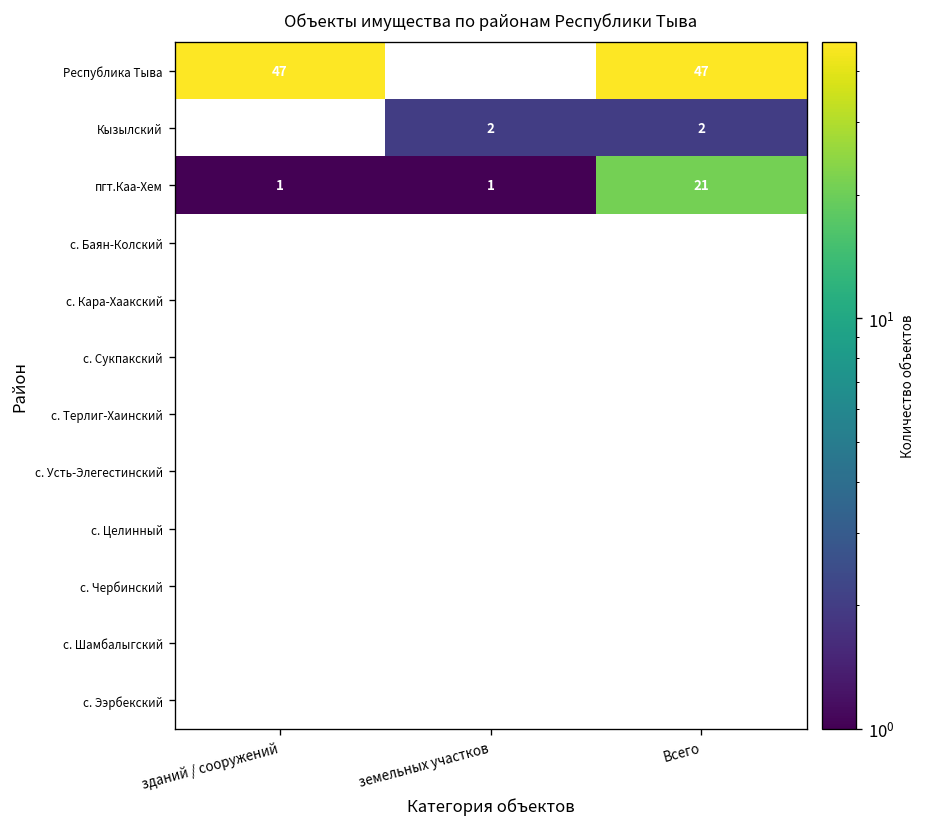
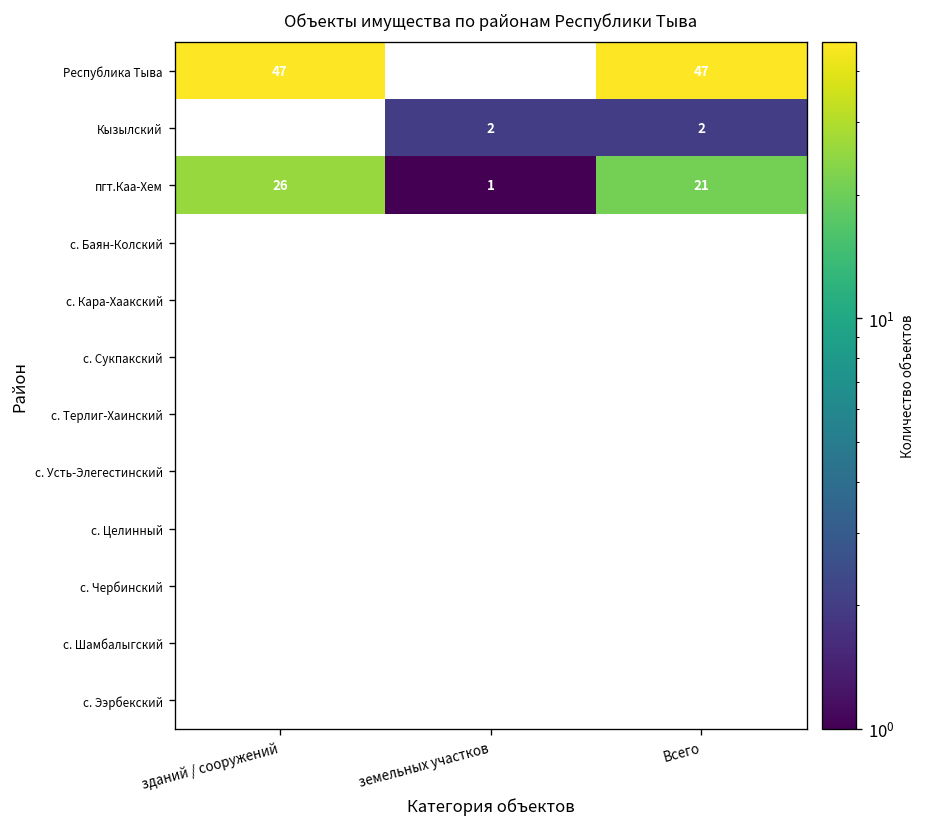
  {
    "Республика Тыва": {
      "зданий / сооружений": 47,
      "Всего": 47
    },
    "Кызылский": {
      "земельных участков": 2,
      "Всего": 2
    },
    "пгт.Каа-Хем": {
-     "зданий / сооружений": 1,
+     "зданий / сооружений": 26,
      "земельных участков": 1,
      "Всего": 21
    }
  }
